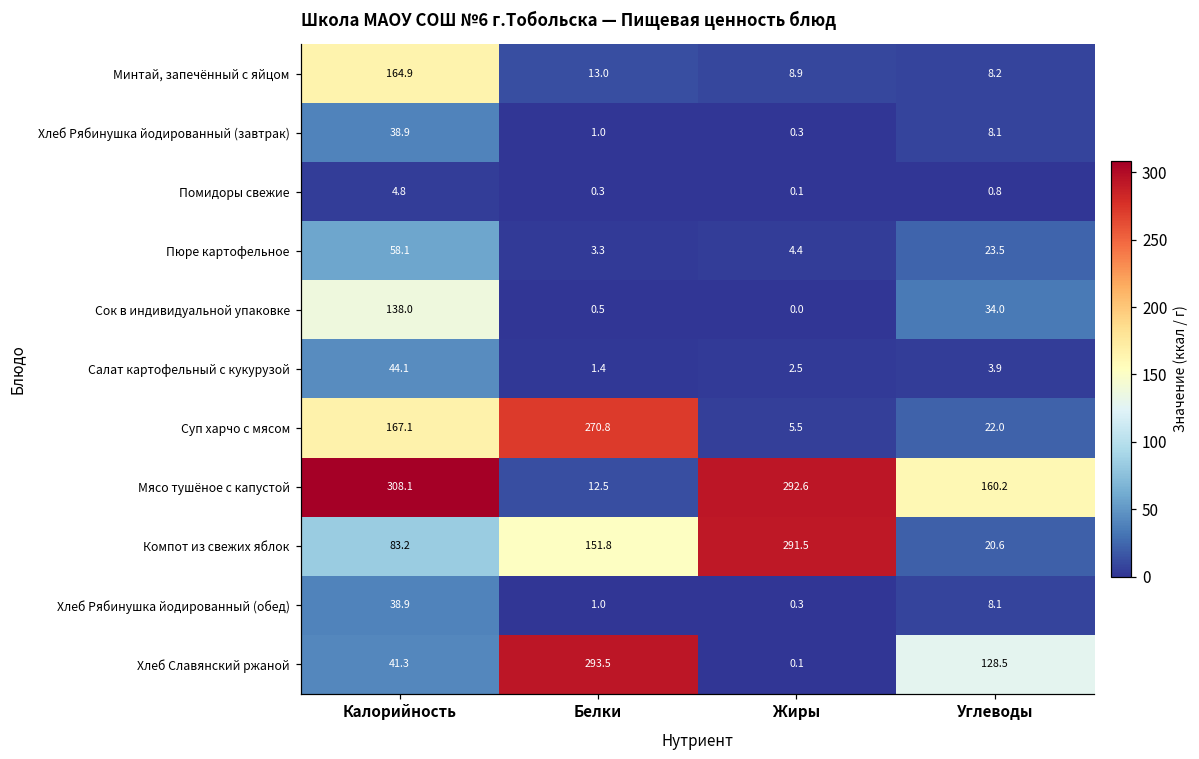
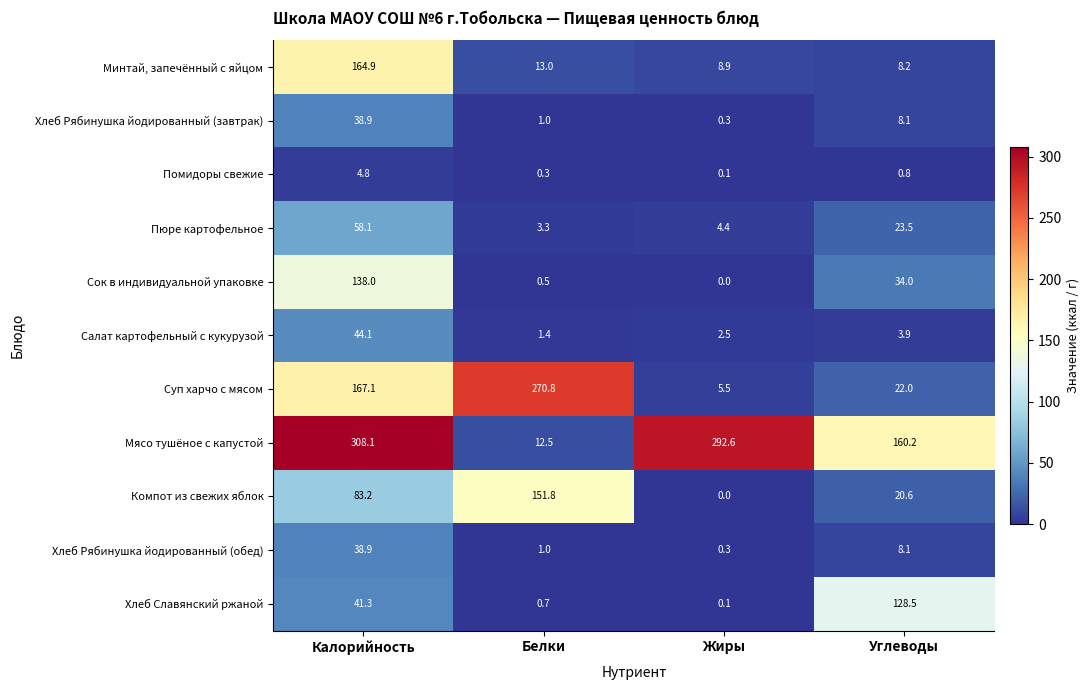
  {
    "Минтай, запечённый с яйцом": {
      "Калорийность": 164.9,
      "Белки": 13.0,
      "Жиры": 8.9,
      "Углеводы": 8.2
    },
    "Хлеб Рябинушка йодированный (завтрак)": {
      "Калорийность": 38.9,
      "Белки": 1.0,
      "Жиры": 0.3,
      "Углеводы": 8.1
    },
    "Помидоры свежие": {
      "Калорийность": 4.8,
      "Белки": 0.3,
      "Жиры": 0.1,
      "Углеводы": 0.8
    },
    "Пюре картофельное": {
      "Калорийность": 58.1,
      "Белки": 3.3,
      "Жиры": 4.4,
      "Углеводы": 23.5
    },
    "Сок в индивидуальной упаковке": {
      "Калорийность": 138.0,
      "Белки": 0.5,
      "Жиры": 0.0,
      "Углеводы": 34.0
    },
    "Салат картофельный с кукурузой": {
      "Калорийность": 44.1,
      "Белки": 1.4,
      "Жиры": 2.5,
      "Углеводы": 3.9
    },
    "Суп харчо с мясом": {
      "Калорийность": 167.1,
      "Белки": 270.8,
      "Жиры": 5.5,
      "Углеводы": 22.0
    },
    "Мясо тушёное с капустой": {
      "Калорийность": 308.1,
      "Белки": 12.5,
      "Жиры": 292.6,
      "Углеводы": 160.2
    },
    "Компот из свежих яблок": {
      "Калорийность": 83.2,
      "Белки": 151.8,
-     "Жиры": 291.5,
+     "Жиры": 0.0,
      "Углеводы": 20.6
    },
    "Хлеб Рябинушка йодированный (обед)": {
      "Калорийность": 38.9,
      "Белки": 1.0,
      "Жиры": 0.3,
      "Углеводы": 8.1
    },
    "Хлеб Славянский ржаной": {
      "Калорийность": 41.3,
-     "Белки": 293.5,
+     "Белки": 0.7,
      "Жиры": 0.1,
      "Углеводы": 128.5
    }
  }
